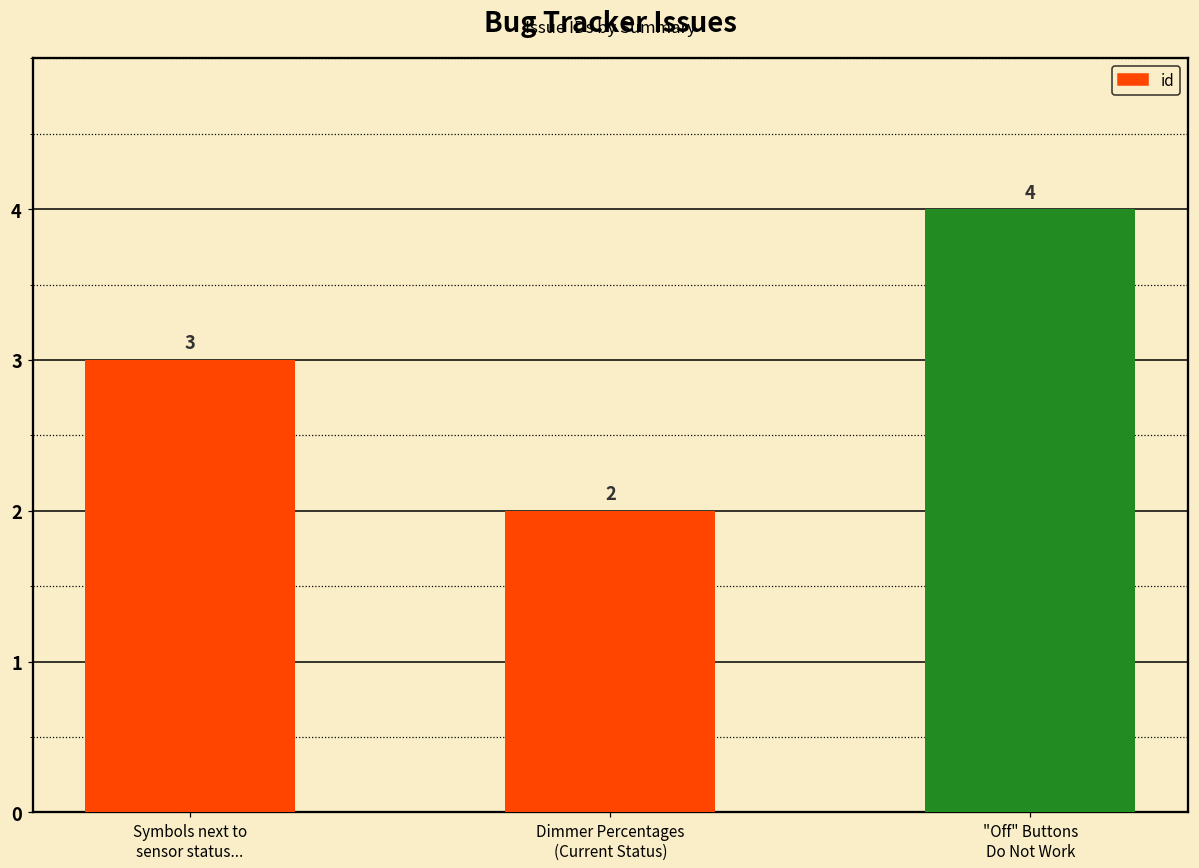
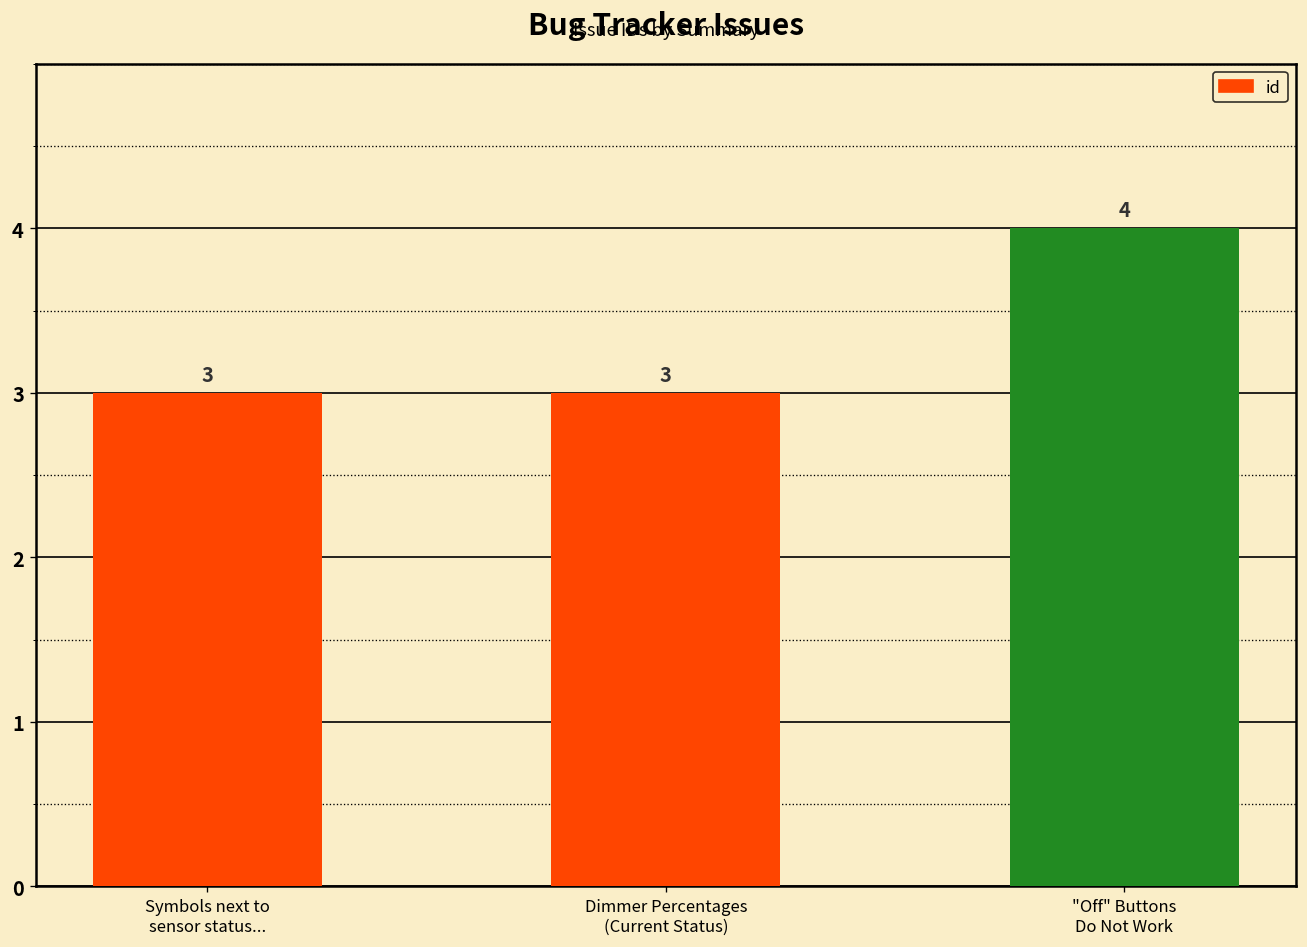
  {
    "Symbols next to sensor status...": 3,
-   "Dimmer Percentages (Current Status)": 2,
+   "Dimmer Percentages (Current Status)": 3,
    "\"Off\" Buttons Do Not Work": 4
  }
